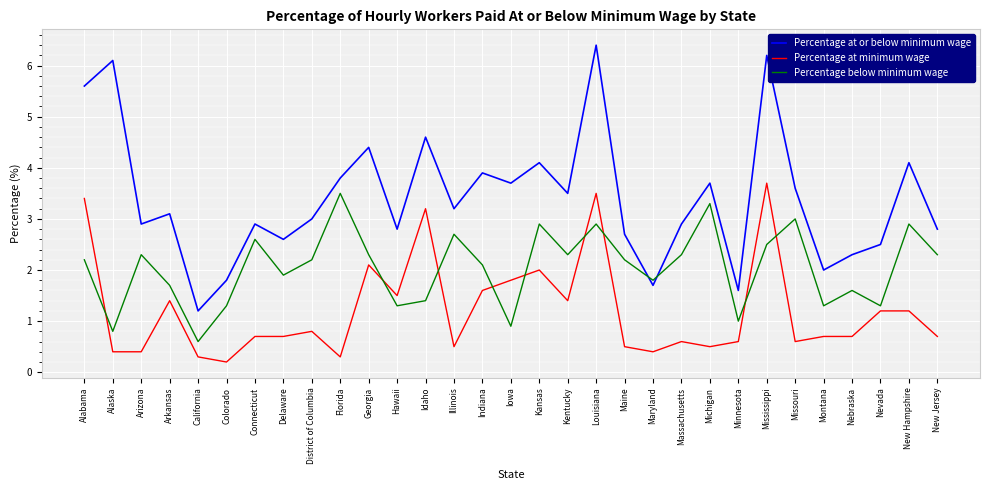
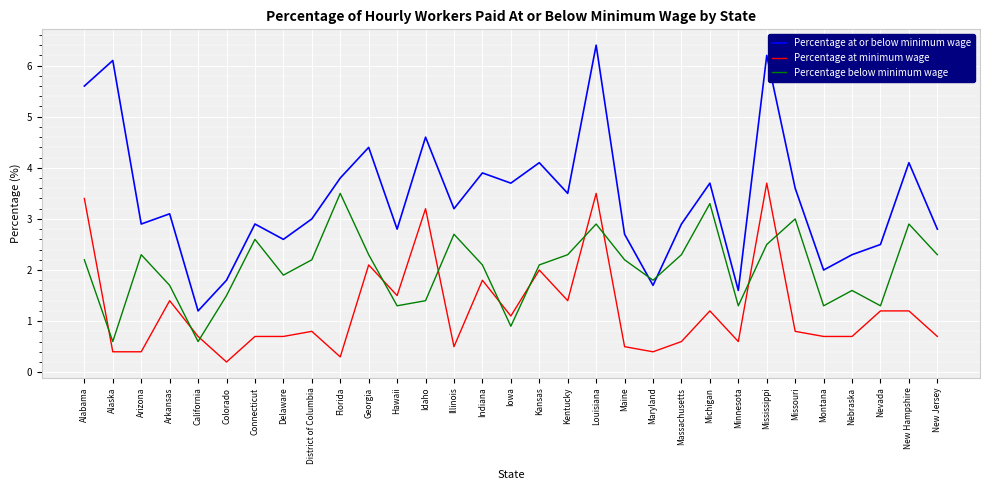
  {
    "Percentage at or below minimum wage": {
      "Alabama": 5.6,
      "Alaska": 6.1,
      "Arizona": 2.9,
      "Arkansas": 3.1,
      "California": 1.2,
      "Colorado": 1.8,
      "Connecticut": 2.9,
      "Delaware": 2.6,
      "District of Columbia": 3.0,
      "Florida": 3.8,
      "Georgia": 4.4,
      "Hawaii": 2.8,
      "Idaho": 4.6,
      "Illinois": 3.2,
      "Indiana": 3.9,
      "Iowa": 3.7,
      "Kansas": 4.1,
      "Kentucky": 3.5,
      "Louisiana": 6.4,
      "Maine": 2.7,
      "Maryland": 1.7,
      "Massachusetts": 2.9,
      "Michigan": 3.7,
      "Minnesota": 1.6,
      "Mississippi": 6.2,
      "Missouri": 3.6,
      "Montana": 2.0,
      "Nebraska": 2.3,
      "Nevada": 2.5,
      "New Hampshire": 4.1,
      "New Jersey": 2.8
    },
    "Percentage at minimum wage": {
      "Alabama": 3.4,
      "Alaska": 0.4,
      "Arizona": 0.4,
      "Arkansas": 1.4,
-     "California": 0.3,
+     "California": 0.7,
      "Colorado": 0.2,
      "Connecticut": 0.7,
      "Delaware": 0.7,
      "District of Columbia": 0.8,
      "Florida": 0.3,
      "Georgia": 2.1,
      "Hawaii": 1.5,
      "Idaho": 3.2,
      "Illinois": 0.5,
-     "Indiana": 1.6,
-     "Iowa": 1.8,
+     "Indiana": 1.8,
+     "Iowa": 1.1,
      "Kansas": 2.0,
      "Kentucky": 1.4,
      "Louisiana": 3.5,
      "Maine": 0.5,
      "Maryland": 0.4,
      "Massachusetts": 0.6,
-     "Michigan": 0.5,
+     "Michigan": 1.2,
      "Minnesota": 0.6,
      "Mississippi": 3.7,
-     "Missouri": 0.6,
+     "Missouri": 0.8,
      "Montana": 0.7,
      "Nebraska": 0.7,
      "Nevada": 1.2,
      "New Hampshire": 1.2,
      "New Jersey": 0.7
    },
    "Percentage below minimum wage": {
      "Alabama": 2.2,
-     "Alaska": 0.8,
+     "Alaska": 0.6,
      "Arizona": 2.3,
      "Arkansas": 1.7,
      "California": 0.6,
-     "Colorado": 1.3,
+     "Colorado": 1.5,
      "Connecticut": 2.6,
      "Delaware": 1.9,
      "District of Columbia": 2.2,
      "Florida": 3.5,
      "Georgia": 2.3,
      "Hawaii": 1.3,
      "Idaho": 1.4,
      "Illinois": 2.7,
      "Indiana": 2.1,
      "Iowa": 0.9,
-     "Kansas": 2.9,
+     "Kansas": 2.1,
      "Kentucky": 2.3,
      "Louisiana": 2.9,
      "Maine": 2.2,
      "Maryland": 1.8,
      "Massachusetts": 2.3,
      "Michigan": 3.3,
-     "Minnesota": 1.0,
+     "Minnesota": 1.3,
      "Mississippi": 2.5,
      "Missouri": 3.0,
      "Montana": 1.3,
      "Nebraska": 1.6,
      "Nevada": 1.3,
      "New Hampshire": 2.9,
      "New Jersey": 2.3
    }
  }
